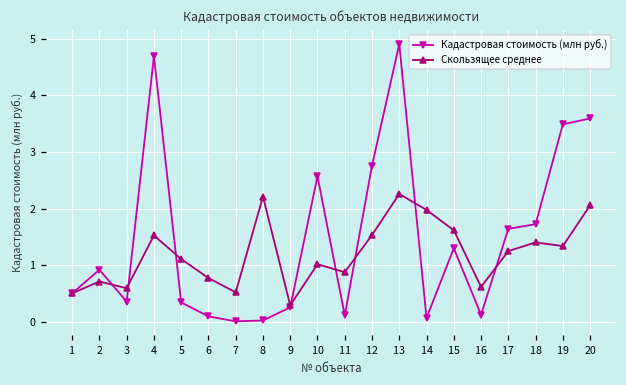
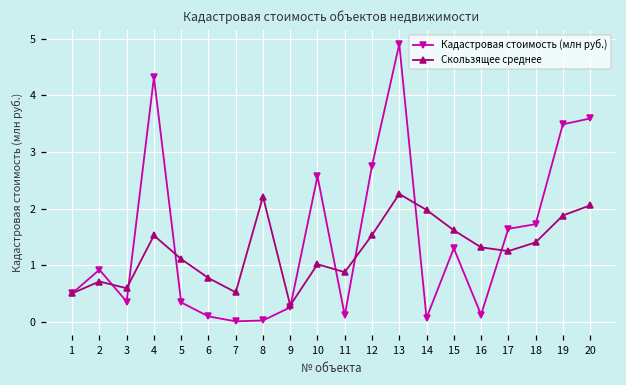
  {
    "Кадастровая стоимость (млн руб.)": {
      "2": 0.9,
      "3": 0.4,
-     "4": 4.7,
+     "4": 4.3,
      "5": 0.3,
      "6": 0.1,
      "7": 0.0,
      "8": 0.0,
      "10": 2.6,
      "11": 0.1,
      "12": 2.8,
      "13": 4.9,
      "14": 0.1,
      "15": 1.3,
      "16": 0.1,
      "17": 1.6,
      "18": 1.7,
      "19": 3.5,
      "20": 3.6
    },
    "Скользящее среднее": {
      "2": 0.7,
      "3": 0.6,
      "4": 1.5,
      "5": 1.1,
      "6": 0.8,
      "7": 0.5,
      "8": 2.2,
      "10": 1.0,
      "11": 0.9,
      "12": 1.5,
      "13": 2.3,
      "14": 2.0,
      "15": 1.6,
-     "16": 0.6,
+     "16": 1.3,
      "17": 1.3,
      "18": 1.4,
-     "19": 1.3,
+     "19": 1.9,
      "20": 2.1
    }
  }
